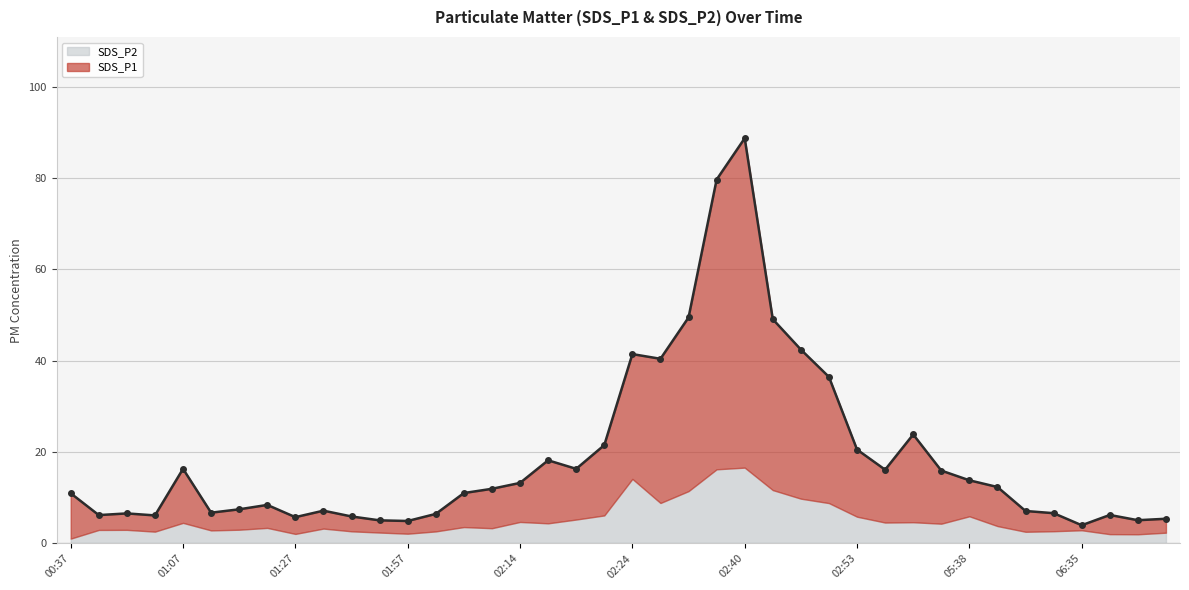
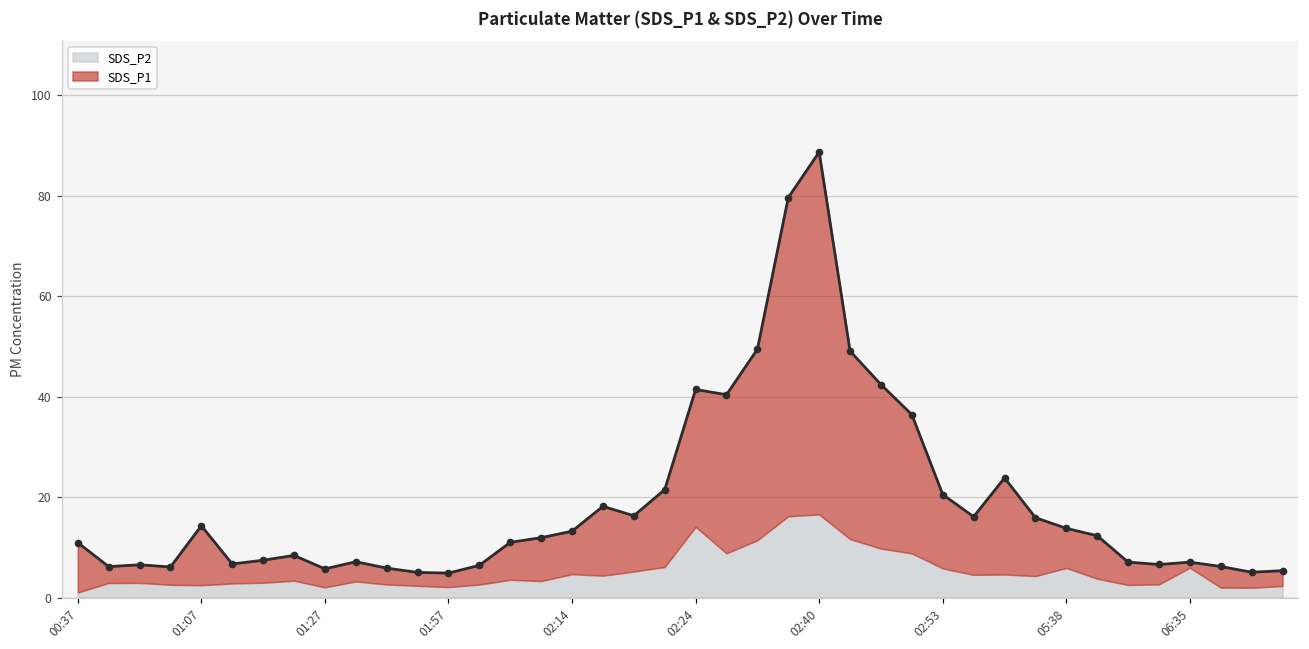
  {
    "SDS_P2": {
      "00:37": 1,
-     "01:07": 5,
+     "01:07": 3,
      "01:27": 2,
      "01:57": 2,
      "02:14": 5,
      "02:24": 14,
      "02:40": 17,
      "02:53": 6,
      "05:38": 6,
-     "06:35": 3
+     "06:35": 6
    },
    "SDS_P1": {
      "00:37": 10,
      "01:07": 12,
      "01:27": 4,
      "01:57": 3,
      "02:14": 9,
      "02:24": 27,
      "02:40": 72,
      "02:53": 15,
      "05:38": 8,
      "06:35": 1
    }
  }
